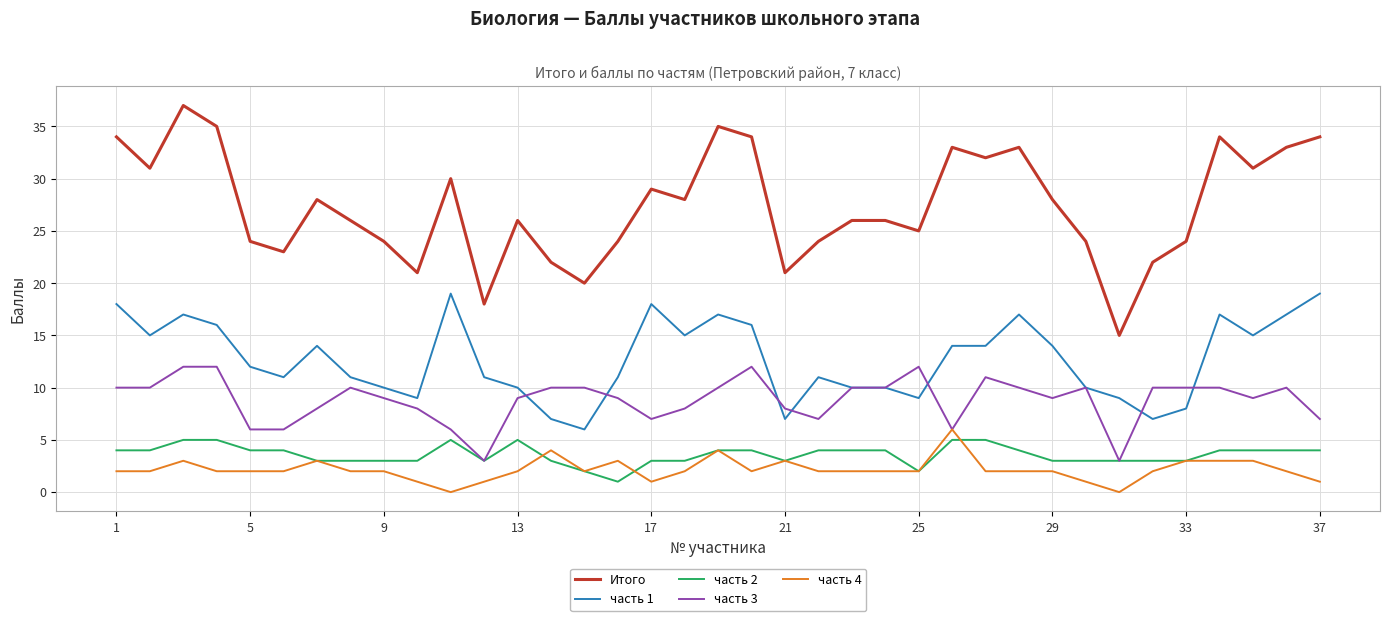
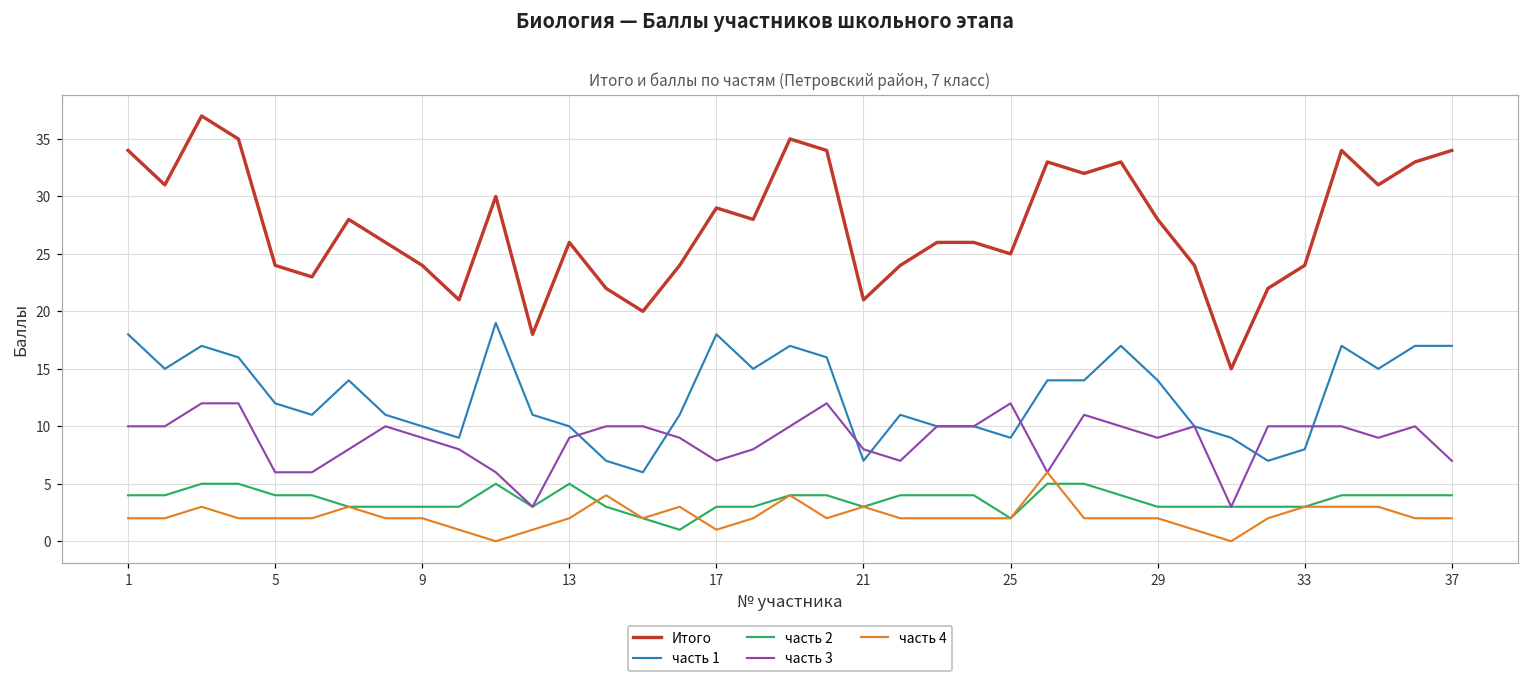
  {
    "Итого": {
      "37": 34
    },
    "часть 1": {
-     "37": 19
+     "37": 17
    },
    "часть 2": {
      "37": 4
    },
    "часть 3": {
      "37": 7
    },
    "часть 4": {
-     "37": 1
+     "37": 2
    }
  }
